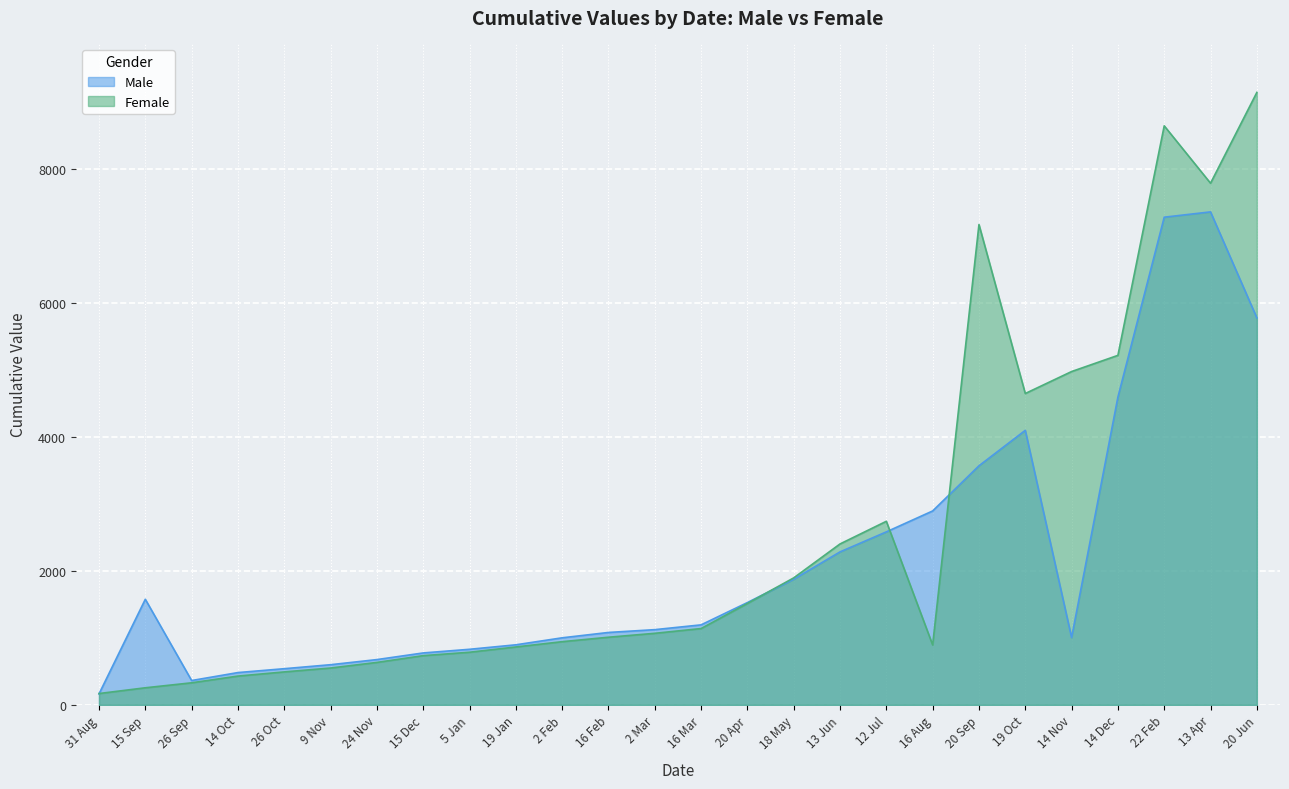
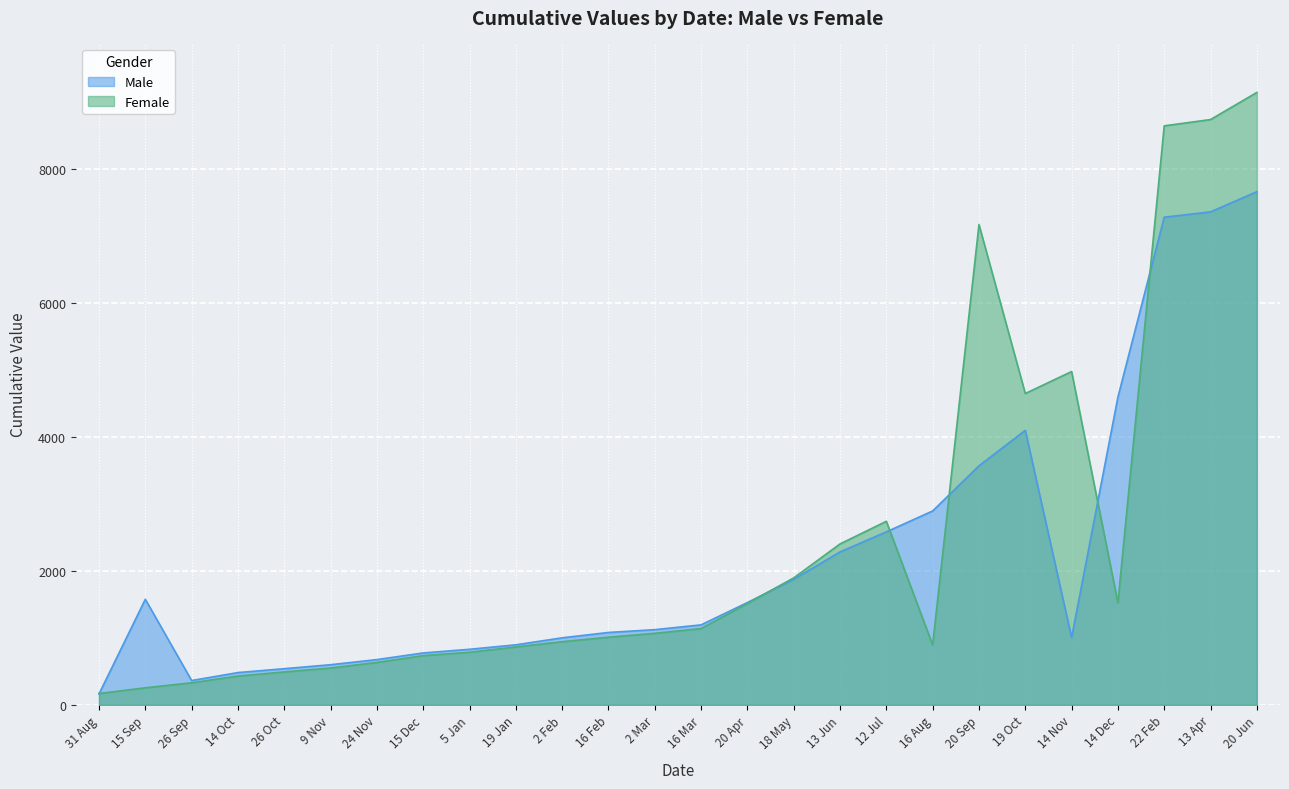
  {
    "Male": {
      "15 Sep": 1600,
      "14 Oct": 500,
      "26 Oct": 500,
      "9 Nov": 600,
      "24 Nov": 700,
      "15 Dec": 800,
      "5 Jan": 800,
      "2 Feb": 1000,
      "16 Feb": 1100,
      "2 Mar": 1100,
      "16 Mar": 1200,
      "13 Jun": 2300,
      "12 Jul": 2600,
      "16 Aug": 2900,
      "20 Sep": 3600,
      "19 Oct": 4100,
      "14 Nov": 1000,
      "14 Dec": 4600,
      "22 Feb": 7300,
      "13 Apr": 7400,
-     "20 Jun": 5800
+     "20 Jun": 7700
    },
    "Female": {
      "15 Sep": 300,
      "14 Oct": 400,
      "26 Oct": 500,
      "9 Nov": 500,
      "24 Nov": 600,
      "15 Dec": 700,
      "5 Jan": 800,
      "2 Feb": 900,
      "16 Feb": 1000,
      "2 Mar": 1100,
      "16 Mar": 1100,
      "13 Jun": 2400,
      "12 Jul": 2700,
      "16 Aug": 900,
      "20 Sep": 7200,
      "19 Oct": 4700,
      "14 Nov": 5000,
-     "14 Dec": 5200,
+     "14 Dec": 1500,
      "22 Feb": 8600,
-     "13 Apr": 7800,
+     "13 Apr": 8700,
      "20 Jun": 9100
    }
  }
